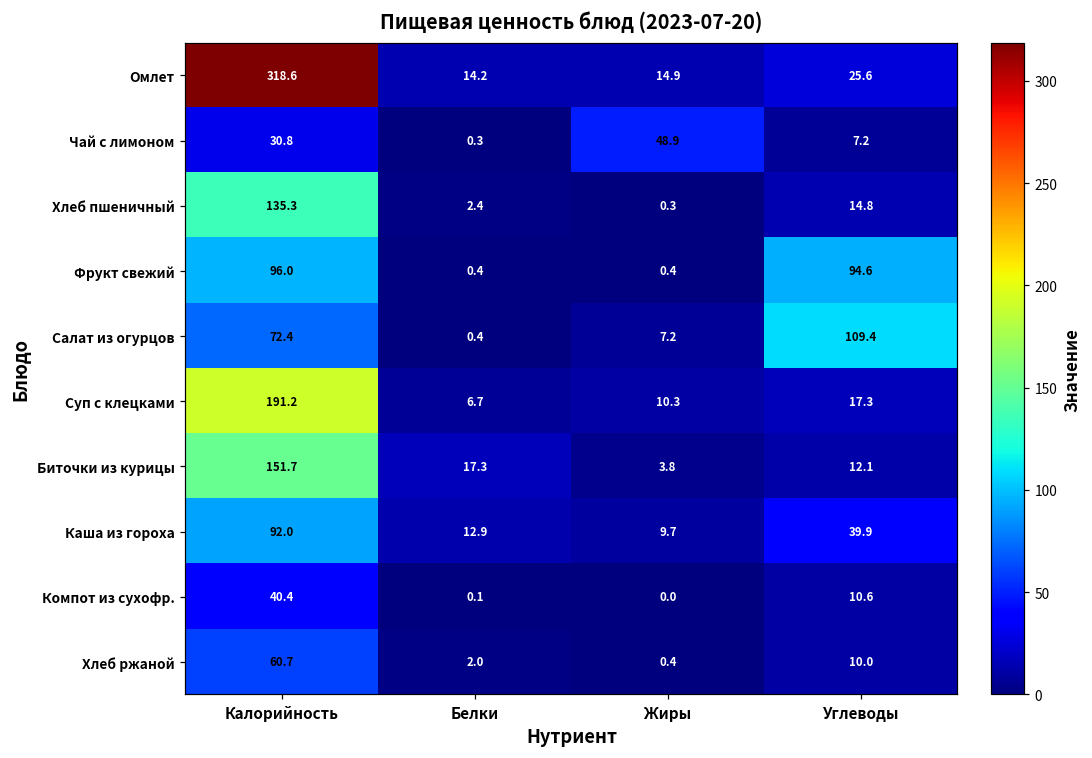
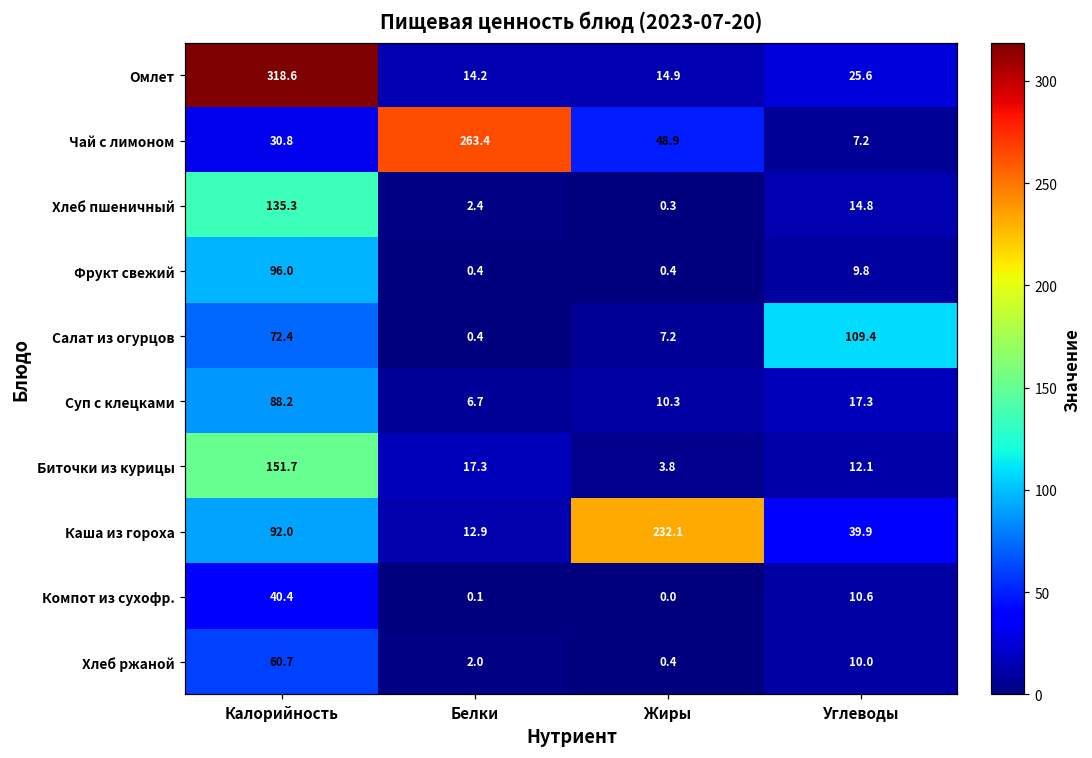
  {
    "Омлет": {
      "Калорийность": 318.6,
      "Белки": 14.2,
      "Жиры": 14.9,
      "Углеводы": 25.6
    },
    "Чай с лимоном": {
      "Калорийность": 30.8,
-     "Белки": 0.3,
+     "Белки": 263.4,
      "Жиры": 48.9,
      "Углеводы": 7.2
    },
    "Хлеб пшеничный": {
      "Калорийность": 135.3,
      "Белки": 2.4,
      "Жиры": 0.3,
      "Углеводы": 14.8
    },
    "Фрукт свежий": {
      "Калорийность": 96.0,
      "Белки": 0.4,
      "Жиры": 0.4,
-     "Углеводы": 94.6
+     "Углеводы": 9.8
    },
    "Салат из огурцов": {
      "Калорийность": 72.4,
      "Белки": 0.4,
      "Жиры": 7.2,
      "Углеводы": 109.4
    },
    "Суп с клецками": {
-     "Калорийность": 191.2,
+     "Калорийность": 88.2,
      "Белки": 6.7,
      "Жиры": 10.3,
      "Углеводы": 17.3
    },
    "Биточки из курицы": {
      "Калорийность": 151.7,
      "Белки": 17.3,
      "Жиры": 3.8,
      "Углеводы": 12.1
    },
    "Каша из гороха": {
      "Калорийность": 92.0,
      "Белки": 12.9,
-     "Жиры": 9.7,
+     "Жиры": 232.1,
      "Углеводы": 39.9
    },
    "Компот из сухофр.": {
      "Калорийность": 40.4,
      "Белки": 0.1,
      "Жиры": 0.0,
      "Углеводы": 10.6
    },
    "Хлеб ржаной": {
      "Калорийность": 60.7,
      "Белки": 2.0,
      "Жиры": 0.4,
      "Углеводы": 10.0
    }
  }
